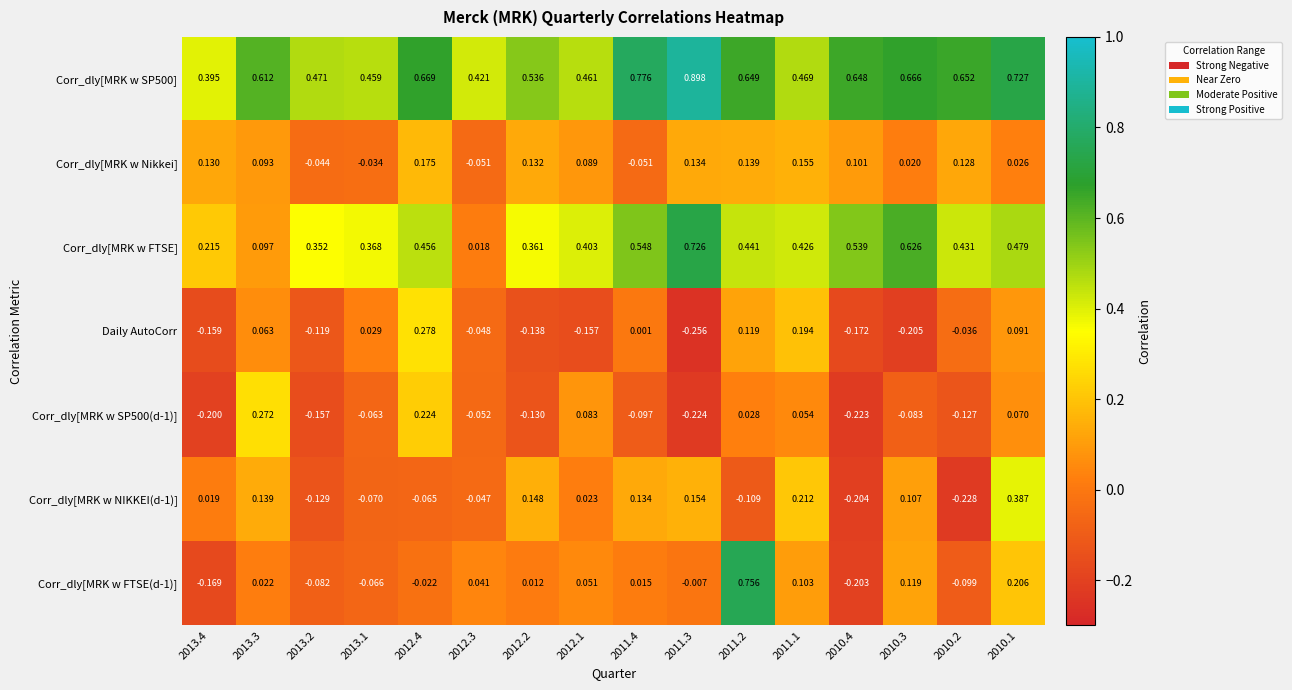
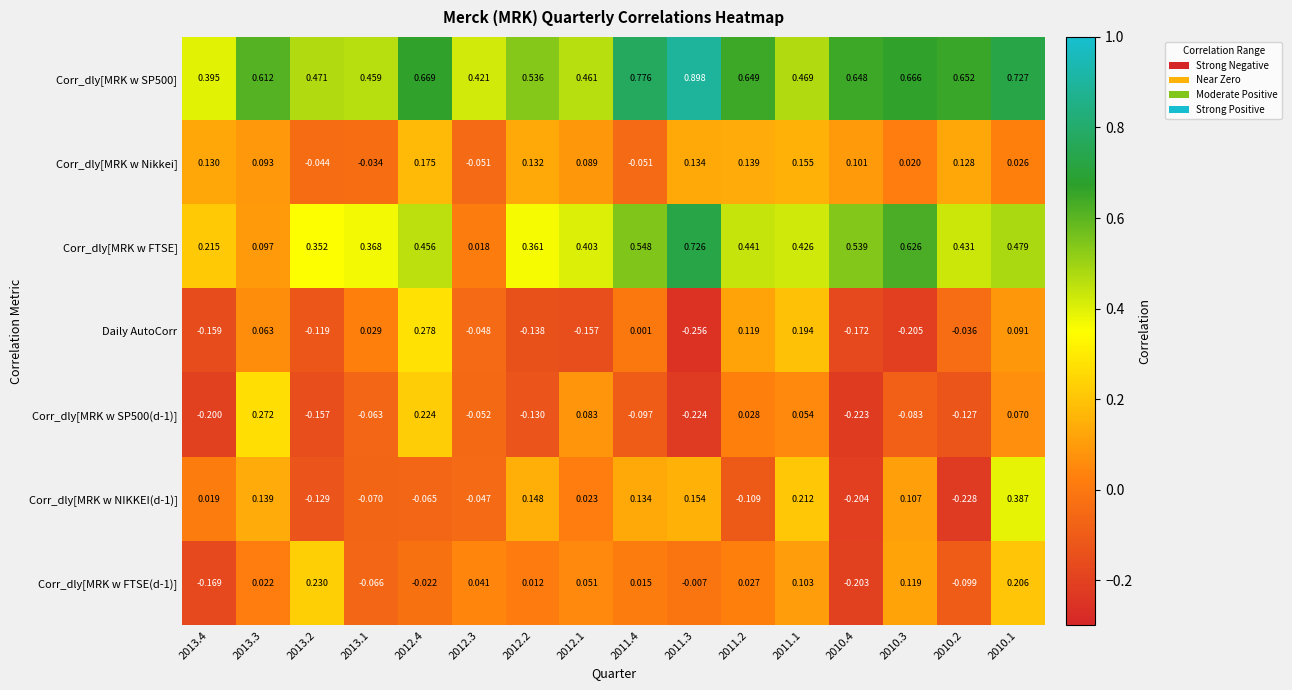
  {
    "Corr_dly[MRK w SP500]": {
      "2013.4": 0.395,
      "2013.3": 0.612,
      "2013.2": 0.471,
      "2013.1": 0.459,
      "2012.4": 0.669,
      "2012.3": 0.421,
      "2012.2": 0.536,
      "2012.1": 0.461,
      "2011.4": 0.776,
      "2011.3": 0.898,
      "2011.2": 0.649,
      "2011.1": 0.469,
      "2010.4": 0.648,
      "2010.3": 0.666,
      "2010.2": 0.652,
      "2010.1": 0.727
    },
    "Corr_dly[MRK w Nikkei]": {
      "2013.4": 0.130,
      "2013.3": 0.093,
      "2013.2": -0.044,
      "2013.1": -0.034,
      "2012.4": 0.175,
      "2012.3": -0.051,
      "2012.2": 0.132,
      "2012.1": 0.089,
      "2011.4": -0.051,
      "2011.3": 0.134,
      "2011.2": 0.139,
      "2011.1": 0.155,
      "2010.4": 0.101,
      "2010.3": 0.020,
      "2010.2": 0.128,
      "2010.1": 0.026
    },
    "Corr_dly[MRK w FTSE]": {
      "2013.4": 0.215,
      "2013.3": 0.097,
      "2013.2": 0.352,
      "2013.1": 0.368,
      "2012.4": 0.456,
      "2012.3": 0.018,
      "2012.2": 0.361,
      "2012.1": 0.403,
      "2011.4": 0.548,
      "2011.3": 0.726,
      "2011.2": 0.441,
      "2011.1": 0.426,
      "2010.4": 0.539,
      "2010.3": 0.626,
      "2010.2": 0.431,
      "2010.1": 0.479
    },
    "Daily AutoCorr": {
      "2013.4": -0.159,
      "2013.3": 0.063,
      "2013.2": -0.119,
      "2013.1": 0.029,
      "2012.4": 0.278,
      "2012.3": -0.048,
      "2012.2": -0.138,
      "2012.1": -0.157,
      "2011.4": 0.001,
      "2011.3": -0.256,
      "2011.2": 0.119,
      "2011.1": 0.194,
      "2010.4": -0.172,
      "2010.3": -0.205,
      "2010.2": -0.036,
      "2010.1": 0.091
    },
    "Corr_dly[MRK w SP500(d-1)]": {
      "2013.4": -0.200,
      "2013.3": 0.272,
      "2013.2": -0.157,
      "2013.1": -0.063,
      "2012.4": 0.224,
      "2012.3": -0.052,
      "2012.2": -0.130,
      "2012.1": 0.083,
      "2011.4": -0.097,
      "2011.3": -0.224,
      "2011.2": 0.028,
      "2011.1": 0.054,
      "2010.4": -0.223,
      "2010.3": -0.083,
      "2010.2": -0.127,
      "2010.1": 0.070
    },
    "Corr_dly[MRK w NIKKEI(d-1)]": {
      "2013.4": 0.019,
      "2013.3": 0.139,
      "2013.2": -0.129,
      "2013.1": -0.070,
      "2012.4": -0.065,
      "2012.3": -0.047,
      "2012.2": 0.148,
      "2012.1": 0.023,
      "2011.4": 0.134,
      "2011.3": 0.154,
      "2011.2": -0.109,
      "2011.1": 0.212,
      "2010.4": -0.204,
      "2010.3": 0.107,
      "2010.2": -0.228,
      "2010.1": 0.387
    },
    "Corr_dly[MRK w FTSE(d-1)]": {
      "2013.4": -0.169,
      "2013.3": 0.022,
-     "2013.2": -0.082,
+     "2013.2": 0.230,
      "2013.1": -0.066,
      "2012.4": -0.022,
      "2012.3": 0.041,
      "2012.2": 0.012,
      "2012.1": 0.051,
      "2011.4": 0.015,
      "2011.3": -0.007,
-     "2011.2": 0.756,
+     "2011.2": 0.027,
      "2011.1": 0.103,
      "2010.4": -0.203,
      "2010.3": 0.119,
      "2010.2": -0.099,
      "2010.1": 0.206
    }
  }
